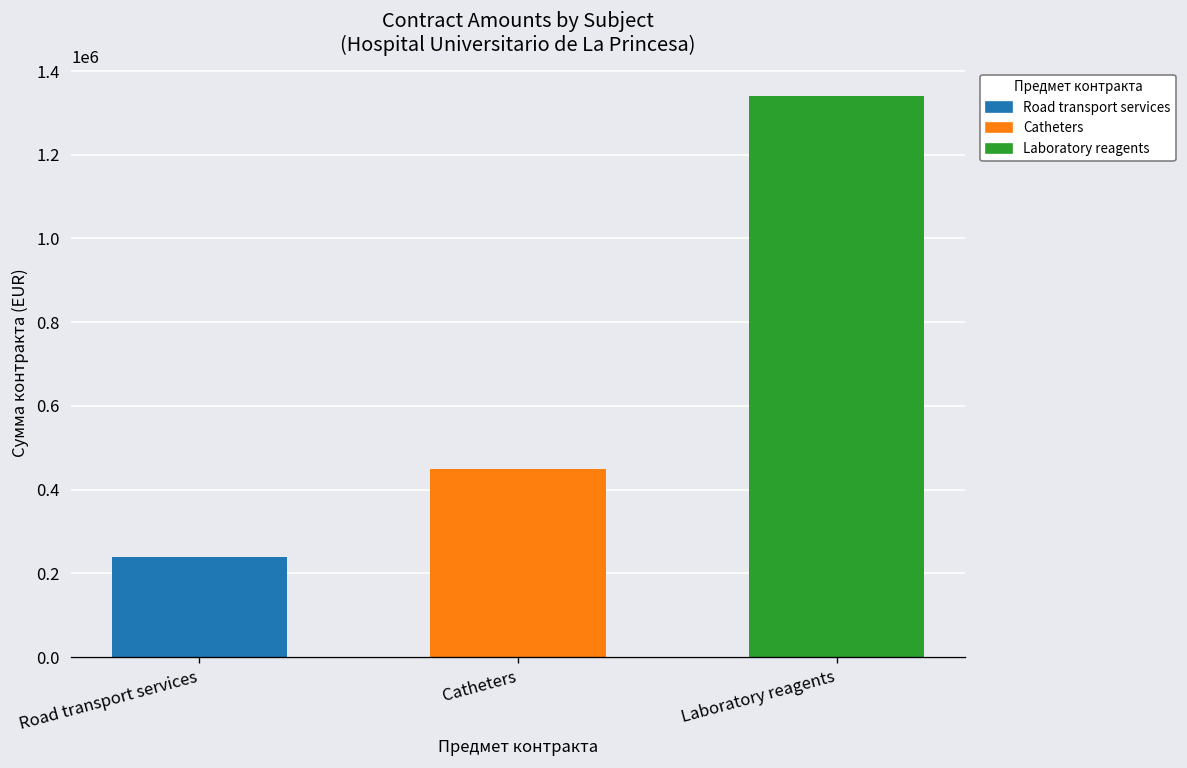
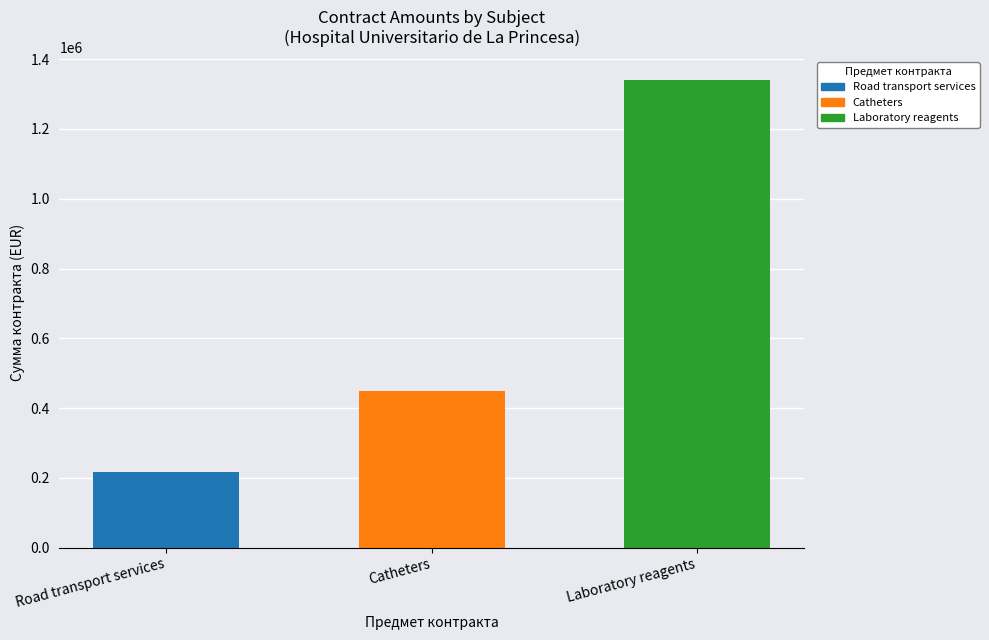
  {
-   "Road transport services": 240000,
+   "Road transport services": 220000,
    "Catheters": 450000,
    "Laboratory reagents": 1340000
  }
